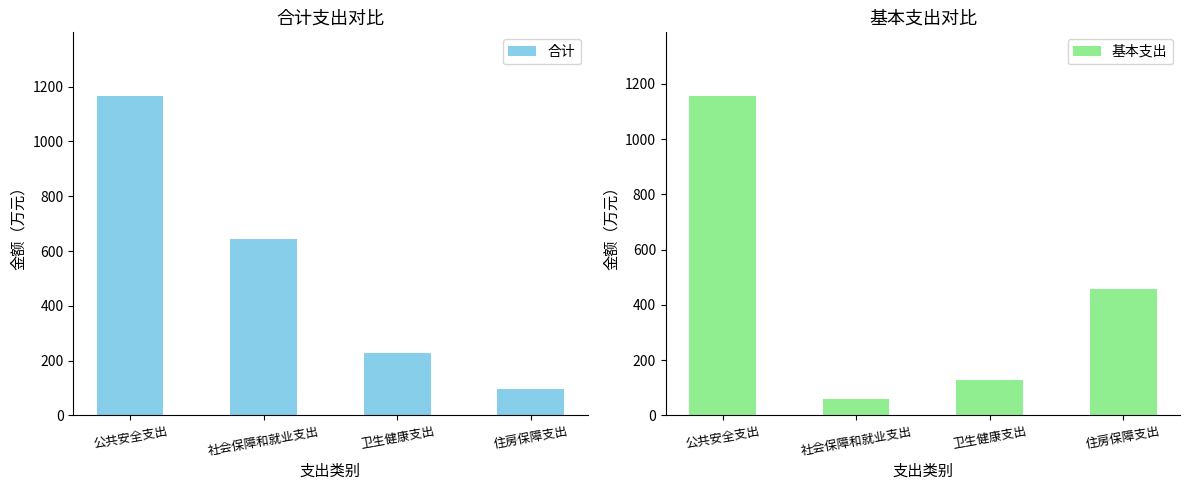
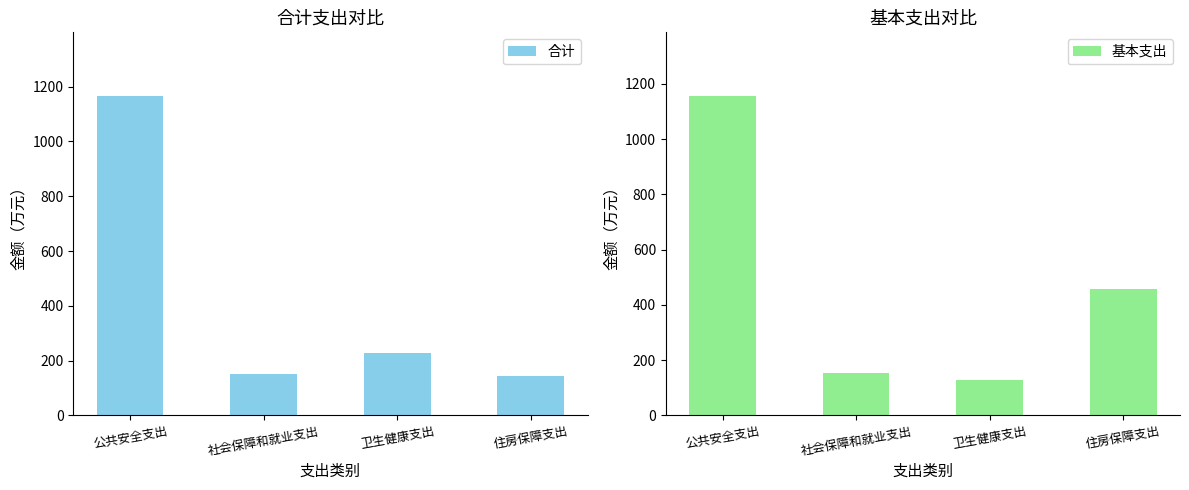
  {
    "合计支出对比": {
      "公共安全支出": 1170,
-     "社会保障和就业支出": 640,
+     "社会保障和就业支出": 150,
      "卫生健康支出": 230,
-     "住房保障支出": 100
+     "住房保障支出": 140
    },
    "基本支出对比": {
      "公共安全支出": 1160,
-     "社会保障和就业支出": 60,
+     "社会保障和就业支出": 150,
      "卫生健康支出": 130,
      "住房保障支出": 460
    }
  }
